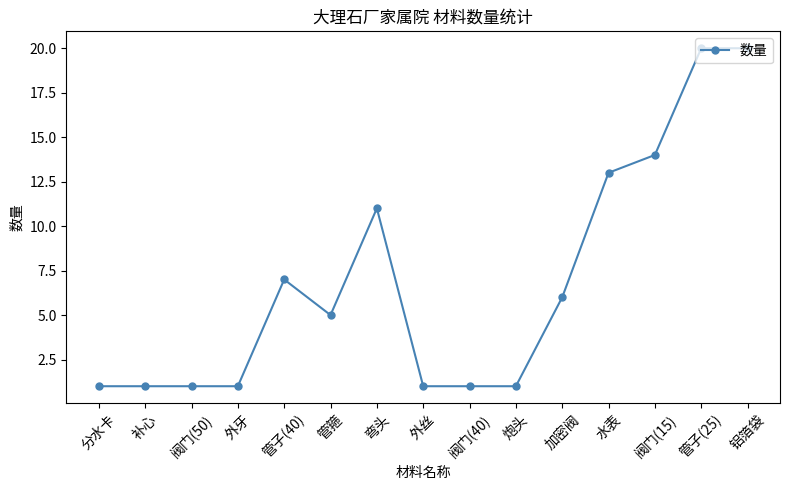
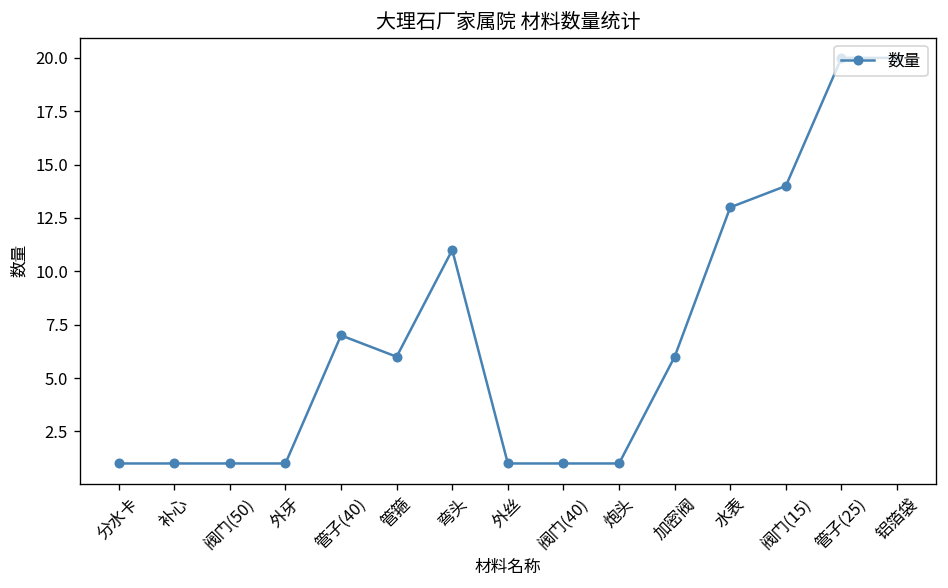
  {
    "分水卡": 1,
    "补心": 1,
    "阀门(50)": 1,
    "外牙": 1,
    "管子(40)": 7,
-   "管箍": 5,
+   "管箍": 6,
    "弯头": 11,
    "外丝": 1,
    "阀门(40)": 1,
    "炮头": 1,
    "加密阀": 6,
    "水表": 13,
    "阀门(15)": 14
  }
